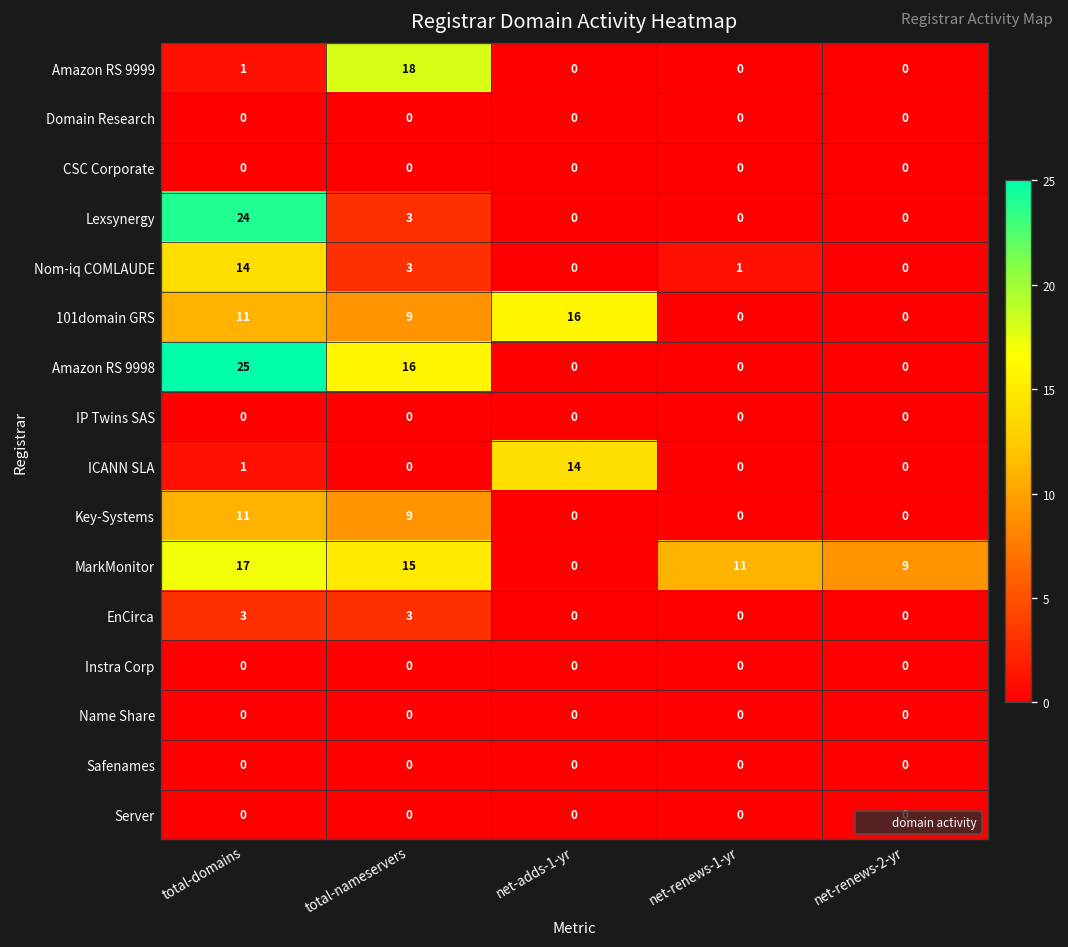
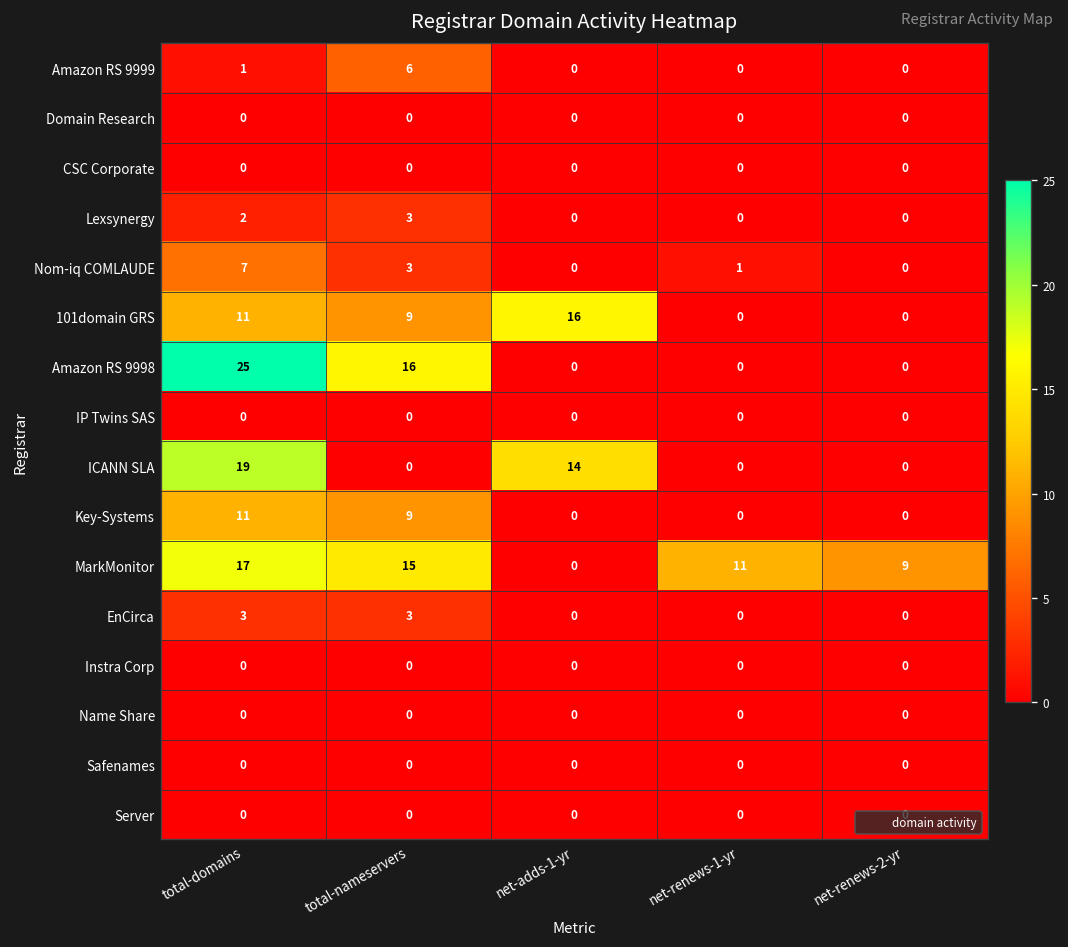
  {
    "Amazon RS 9999": {
      "total-domains": 1,
-     "total-nameservers": 18,
+     "total-nameservers": 6,
      "net-adds-1-yr": 0,
      "net-renews-1-yr": 0,
      "net-renews-2-yr": 0
    },
    "Domain Research": {
      "total-domains": 0,
      "total-nameservers": 0,
      "net-adds-1-yr": 0,
      "net-renews-1-yr": 0,
      "net-renews-2-yr": 0
    },
    "CSC Corporate": {
      "total-domains": 0,
      "total-nameservers": 0,
      "net-adds-1-yr": 0,
      "net-renews-1-yr": 0,
      "net-renews-2-yr": 0
    },
    "Lexsynergy": {
-     "total-domains": 24,
+     "total-domains": 2,
      "total-nameservers": 3,
      "net-adds-1-yr": 0,
      "net-renews-1-yr": 0,
      "net-renews-2-yr": 0
    },
    "Nom-iq COMLAUDE": {
-     "total-domains": 14,
+     "total-domains": 7,
      "total-nameservers": 3,
      "net-adds-1-yr": 0,
      "net-renews-1-yr": 1,
      "net-renews-2-yr": 0
    },
    "101domain GRS": {
      "total-domains": 11,
      "total-nameservers": 9,
      "net-adds-1-yr": 16,
      "net-renews-1-yr": 0,
      "net-renews-2-yr": 0
    },
    "Amazon RS 9998": {
      "total-domains": 25,
      "total-nameservers": 16,
      "net-adds-1-yr": 0,
      "net-renews-1-yr": 0,
      "net-renews-2-yr": 0
    },
    "IP Twins SAS": {
      "total-domains": 0,
      "total-nameservers": 0,
      "net-adds-1-yr": 0,
      "net-renews-1-yr": 0,
      "net-renews-2-yr": 0
    },
    "ICANN SLA": {
-     "total-domains": 1,
+     "total-domains": 19,
      "total-nameservers": 0,
      "net-adds-1-yr": 14,
      "net-renews-1-yr": 0,
      "net-renews-2-yr": 0
    },
    "Key-Systems": {
      "total-domains": 11,
      "total-nameservers": 9,
      "net-adds-1-yr": 0,
      "net-renews-1-yr": 0,
      "net-renews-2-yr": 0
    },
    "MarkMonitor": {
      "total-domains": 17,
      "total-nameservers": 15,
      "net-adds-1-yr": 0,
      "net-renews-1-yr": 11,
      "net-renews-2-yr": 9
    },
    "EnCirca": {
      "total-domains": 3,
      "total-nameservers": 3,
      "net-adds-1-yr": 0,
      "net-renews-1-yr": 0,
      "net-renews-2-yr": 0
    },
    "Instra Corp": {
      "total-domains": 0,
      "total-nameservers": 0,
      "net-adds-1-yr": 0,
      "net-renews-1-yr": 0,
      "net-renews-2-yr": 0
    },
    "Name Share": {
      "total-domains": 0,
      "total-nameservers": 0,
      "net-adds-1-yr": 0,
      "net-renews-1-yr": 0,
      "net-renews-2-yr": 0
    },
    "Safenames": {
      "total-domains": 0,
      "total-nameservers": 0,
      "net-adds-1-yr": 0,
      "net-renews-1-yr": 0,
      "net-renews-2-yr": 0
    },
    "Server": {
      "total-domains": 0,
      "total-nameservers": 0,
      "net-adds-1-yr": 0,
      "net-renews-1-yr": 0
    }
  }
